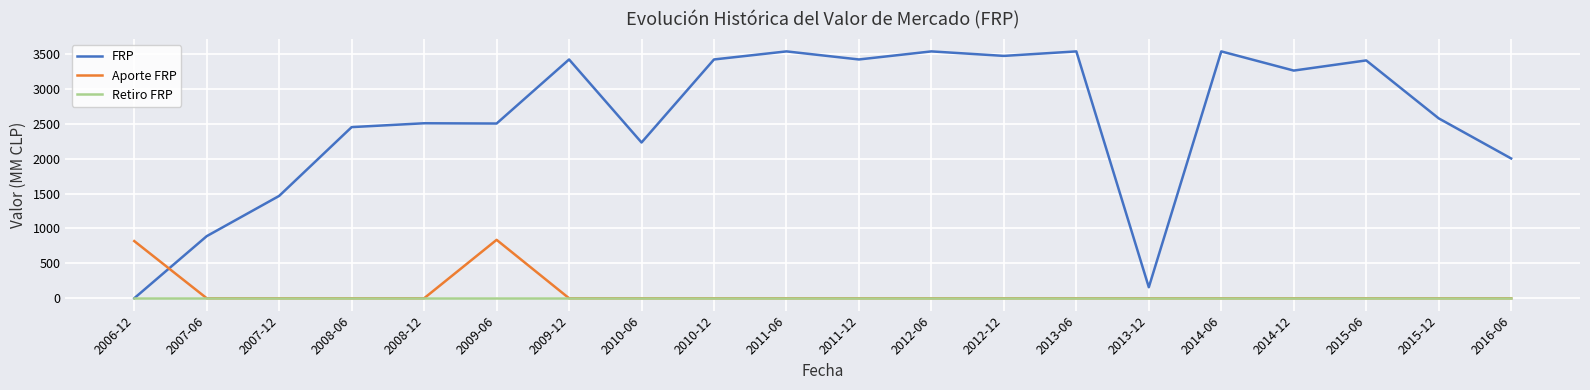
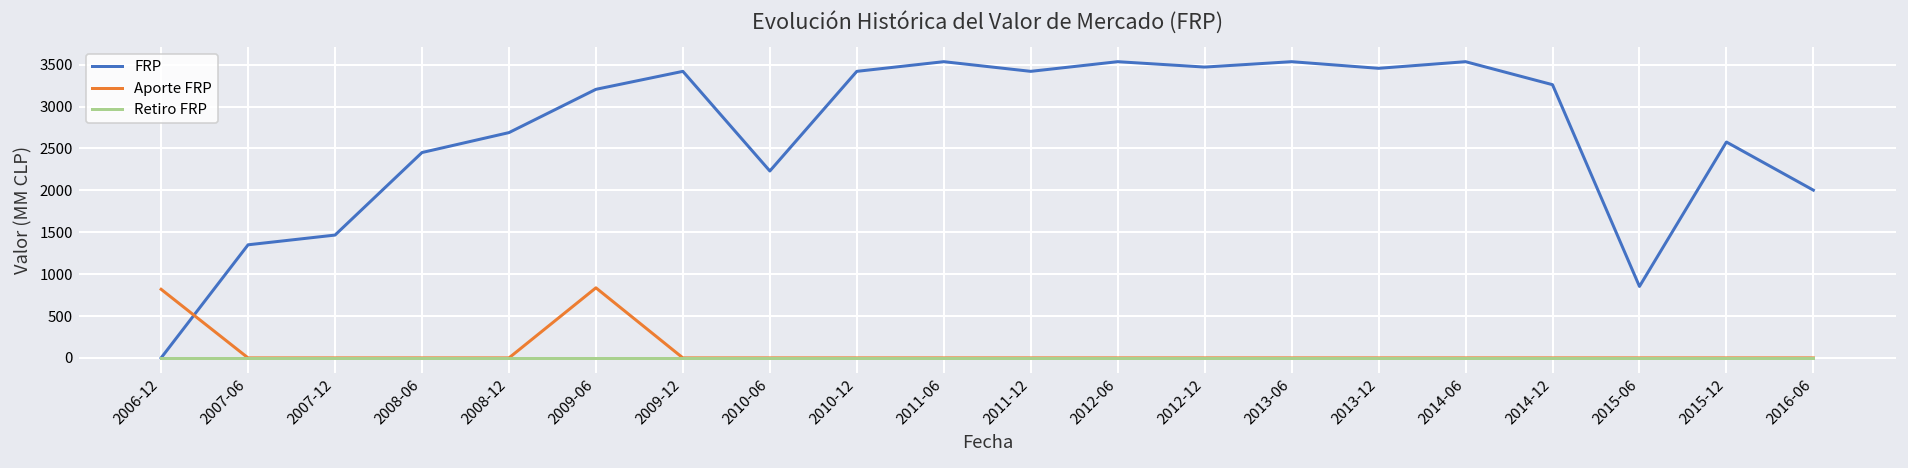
  {
    "FRP": {
-     "2007-06": 900,
+     "2007-06": 1400,
      "2007-12": 1500,
      "2008-06": 2500,
-     "2008-12": 2500,
-     "2009-06": 2500,
+     "2008-12": 2700,
+     "2009-06": 3200,
      "2009-12": 3400,
      "2010-06": 2200,
      "2010-12": 3400,
      "2011-06": 3500,
      "2011-12": 3400,
      "2012-06": 3500,
      "2012-12": 3500,
      "2013-06": 3500,
-     "2013-12": 200,
+     "2013-12": 3500,
      "2014-06": 3500,
      "2014-12": 3300,
-     "2015-06": 3400,
+     "2015-06": 900,
      "2015-12": 2600,
      "2016-06": 2000
    },
    "Aporte FRP": {
      "2006-12": 800,
      "2009-06": 800
    },
    "Retiro FRP": {
      "2009-06": 0
    }
  }
